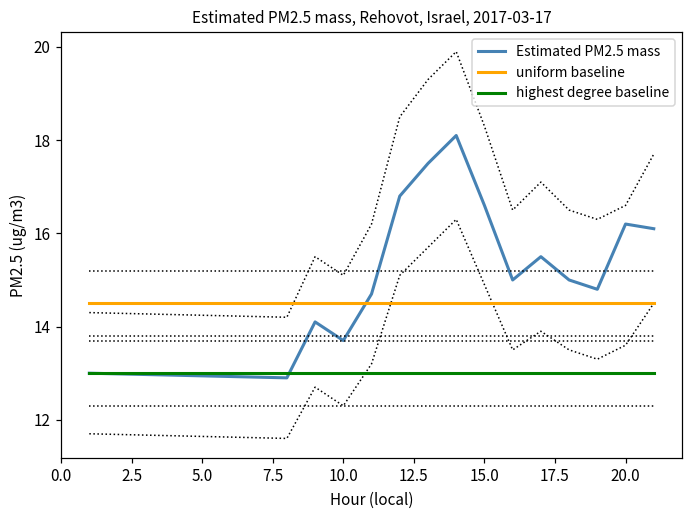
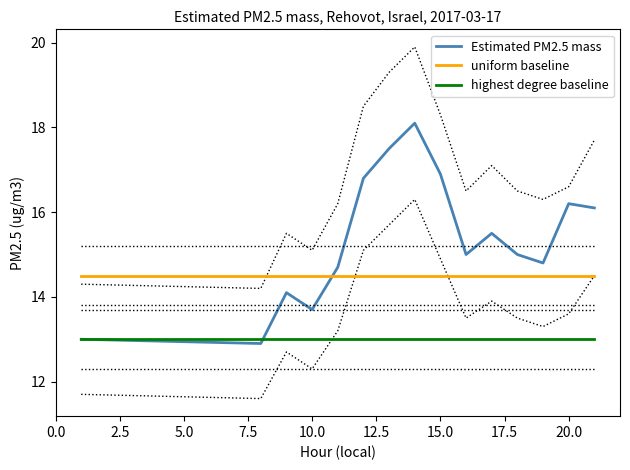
  {
    "Estimated PM2.5 mass": {
-     "15.0": 16.6,
+     "15.0": 16.9,
      "20.0": 16.2
    },
    "uniform baseline": {
      "10.0": 14.5,
      "15.0": 14.5,
      "20.0": 14.5
    },
    "highest degree baseline": {
      "10.0": 13.0,
      "15.0": 13.0,
      "20.0": 13.0
    }
  }
